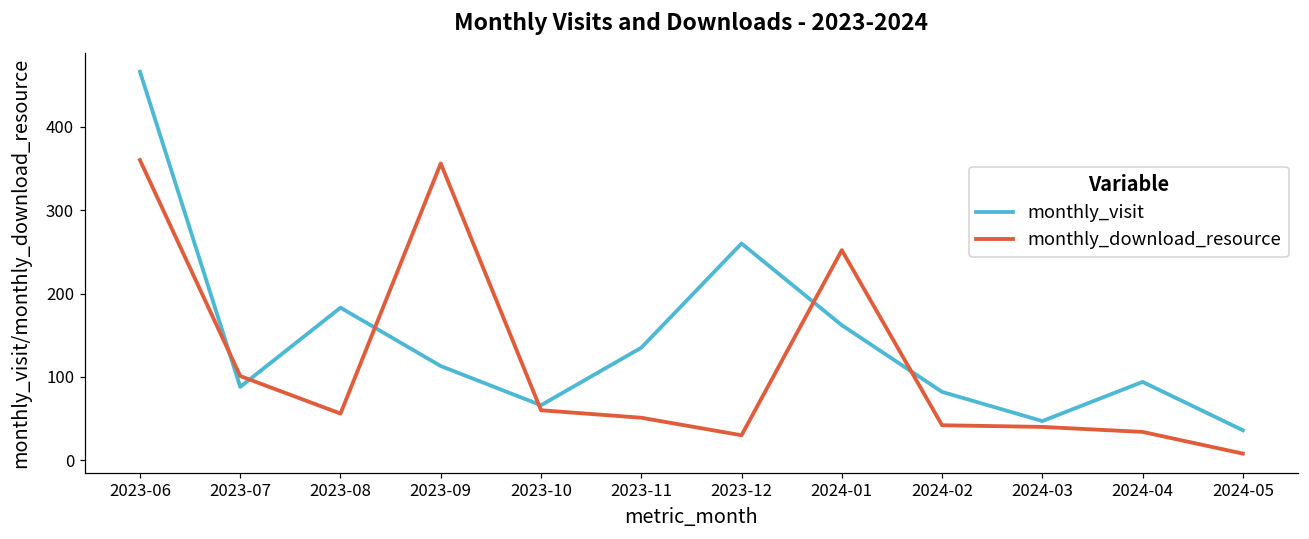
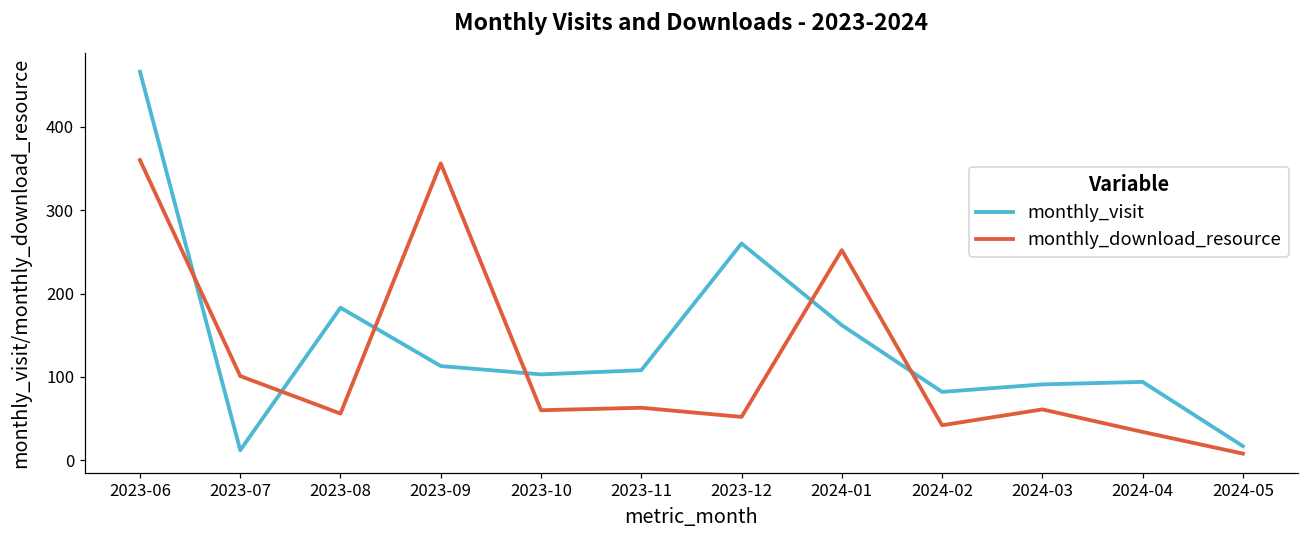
  {
    "monthly_visit": {
      "2023-06": 470,
-     "2023-07": 90,
+     "2023-07": 10,
      "2023-08": 180,
      "2023-09": 110,
-     "2023-10": 70,
-     "2023-11": 140,
+     "2023-10": 100,
+     "2023-11": 110,
      "2023-12": 260,
      "2024-01": 160,
      "2024-02": 80,
-     "2024-03": 50,
+     "2024-03": 90,
      "2024-04": 90,
-     "2024-05": 40
+     "2024-05": 20
    },
    "monthly_download_resource": {
      "2023-06": 360,
      "2023-07": 100,
      "2023-08": 60,
      "2023-09": 360,
      "2023-10": 60,
-     "2023-11": 50,
-     "2023-12": 30,
+     "2023-11": 60,
+     "2023-12": 50,
      "2024-01": 250,
      "2024-02": 40,
-     "2024-03": 40,
+     "2024-03": 60,
      "2024-04": 30,
      "2024-05": 10
    }
  }
